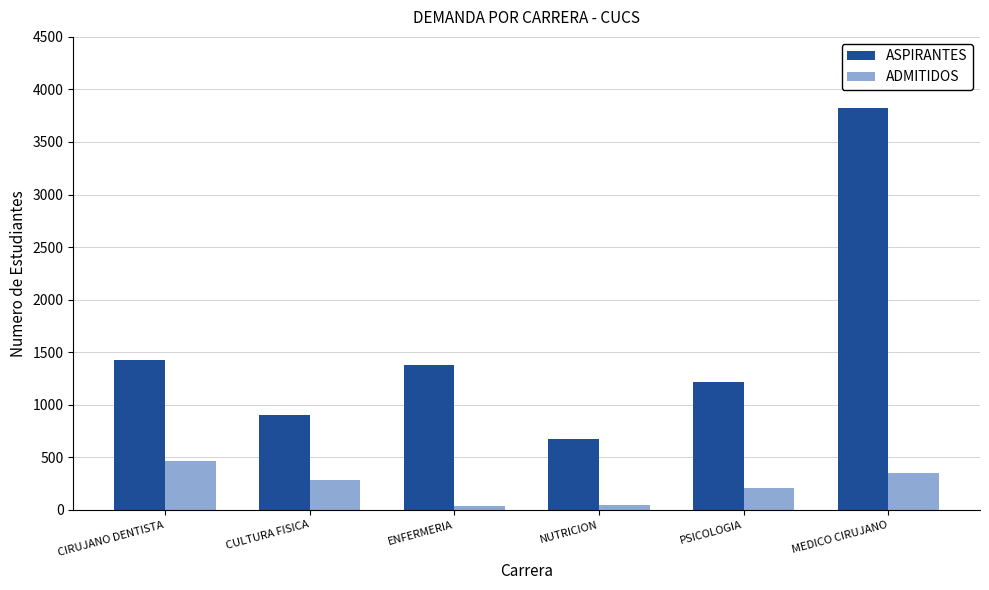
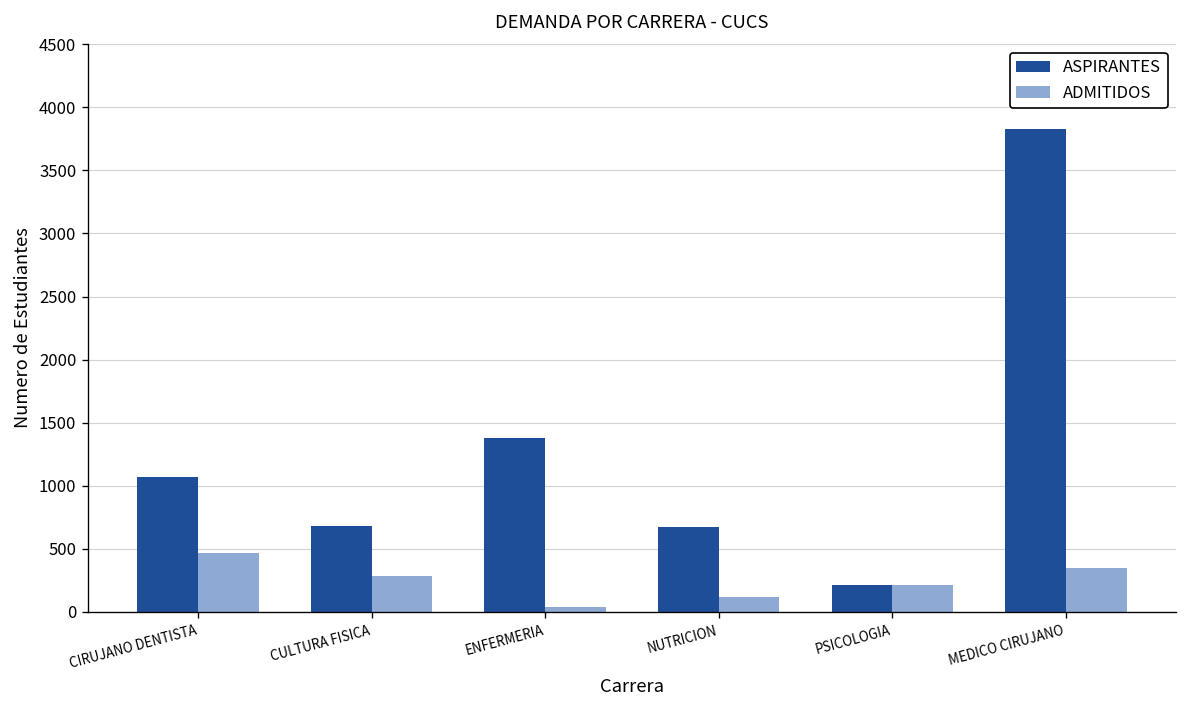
  {
    "ASPIRANTES": {
-     "CIRUJANO DENTISTA": 1420,
-     "CULTURA FISICA": 910,
+     "CIRUJANO DENTISTA": 1070,
+     "CULTURA FISICA": 680,
      "ENFERMERIA": 1380,
      "NUTRICION": 670,
-     "PSICOLOGIA": 1220,
+     "PSICOLOGIA": 220,
      "MEDICO CIRUJANO": 3830
    },
    "ADMITIDOS": {
      "CIRUJANO DENTISTA": 460,
      "CULTURA FISICA": 290,
      "ENFERMERIA": 40,
-     "NUTRICION": 40,
+     "NUTRICION": 120,
      "PSICOLOGIA": 210,
      "MEDICO CIRUJANO": 350
    }
  }
